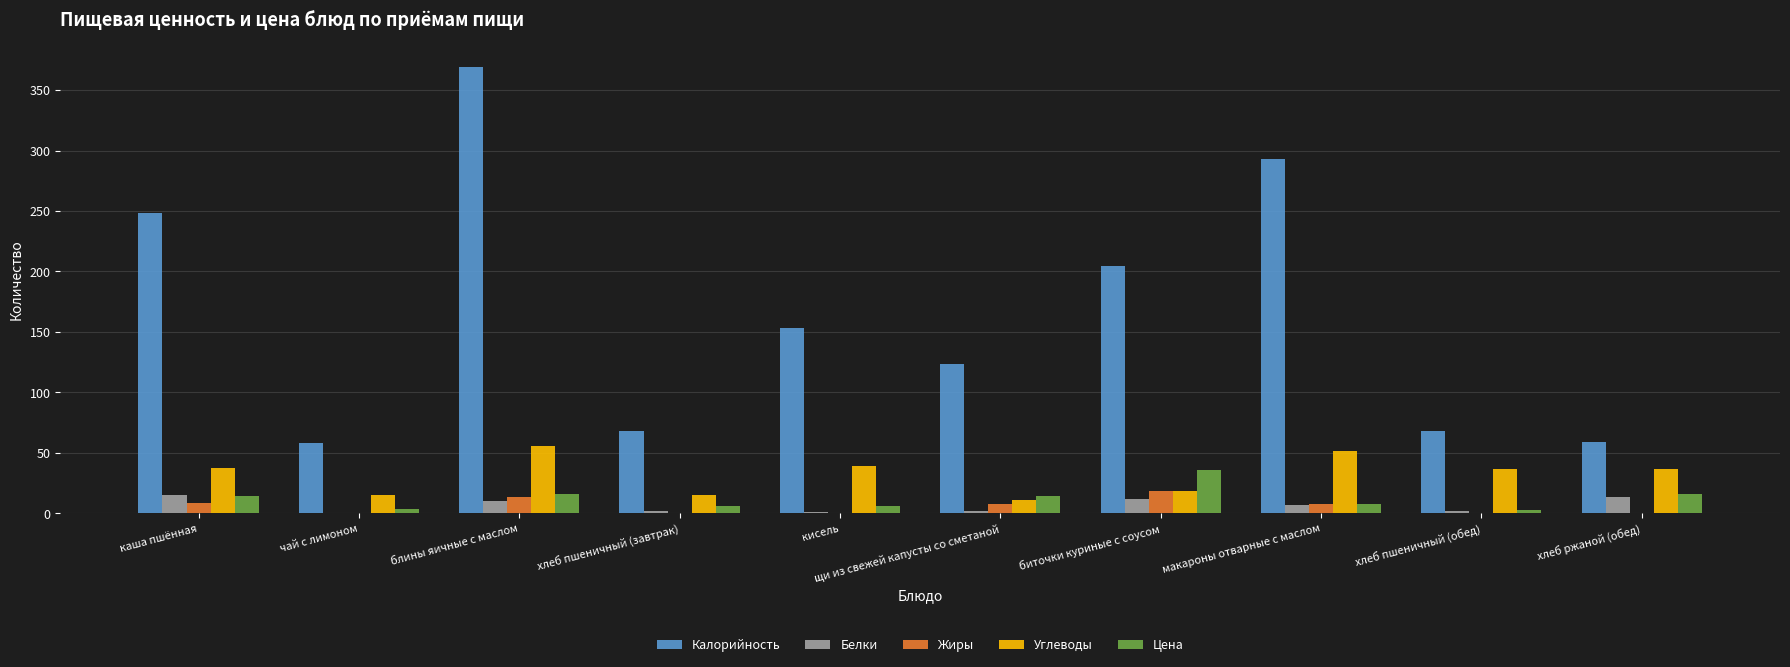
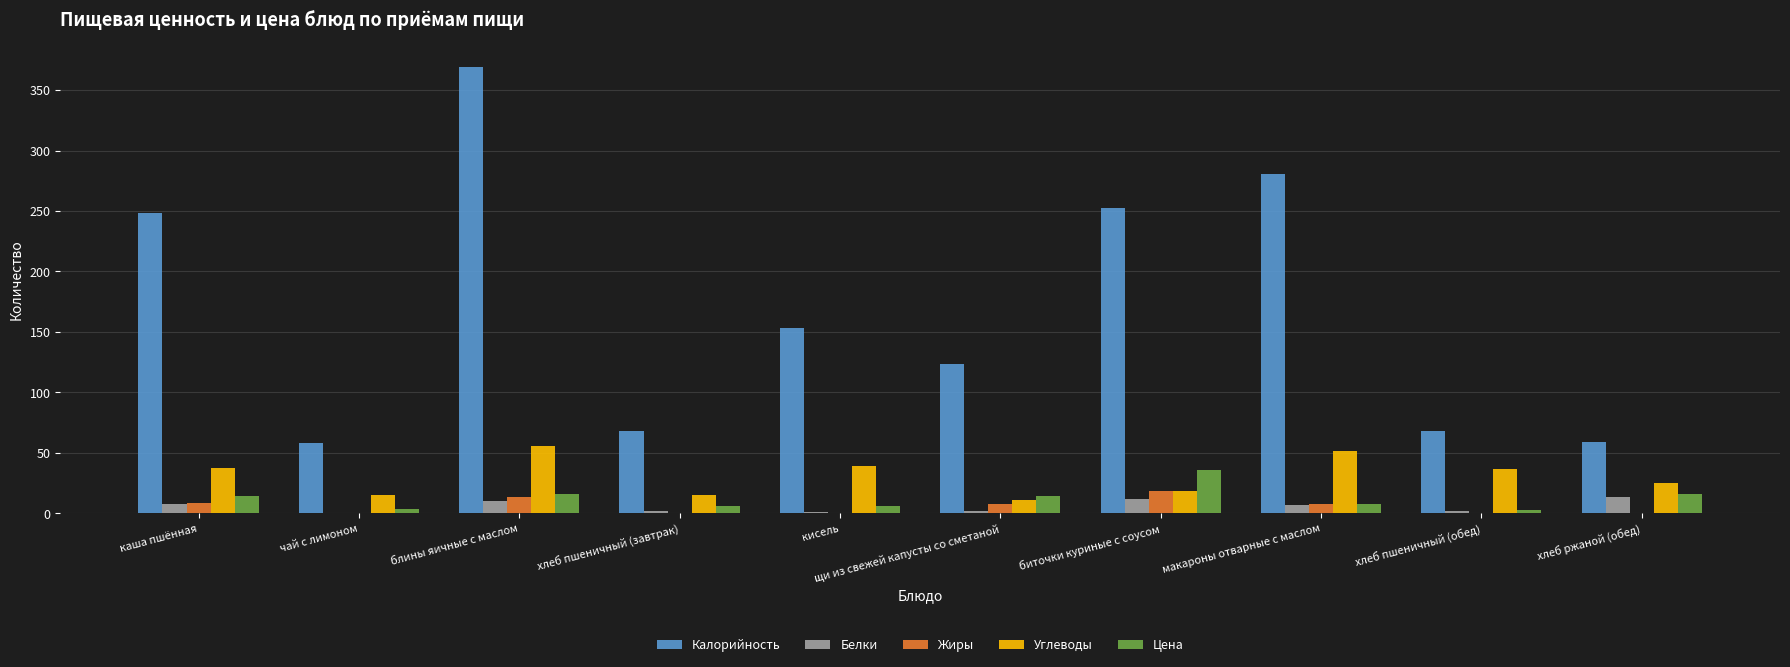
  {
    "Калорийность": {
      "каша пшённая": 248,
      "чай с лимоном": 58,
      "блины яичные с маслом": 369,
      "хлеб пшеничный (завтрак)": 68,
      "кисель": 154,
      "щи из свежей капусты со сметаной": 123,
-     "биточки куриные с соусом": 205,
-     "макароны отварные с маслом": 293,
+     "биточки куриные с соусом": 252,
+     "макароны отварные с маслом": 281,
      "хлеб пшеничный (обед)": 68,
      "хлеб ржаной (обед)": 59
    },
    "Белки": {
-     "каша пшённая": 15,
+     "каша пшённая": 8,
      "блины яичные с маслом": 10,
      "хлеб пшеничный (завтрак)": 2,
      "щи из свежей капусты со сметаной": 2,
      "биточки куриные с соусом": 12,
      "макароны отварные с маслом": 7,
      "хлеб пшеничный (обед)": 2,
      "хлеб ржаной (обед)": 14
    },
    "Жиры": {
      "каша пшённая": 9,
      "чай с лимоном": 0,
      "блины яичные с маслом": 13,
      "кисель": 0,
      "щи из свежей капусты со сметаной": 8,
      "биточки куриные с соусом": 19,
      "макароны отварные с маслом": 8
    },
    "Углеводы": {
      "каша пшённая": 37,
      "чай с лимоном": 15,
      "блины яичные с маслом": 55,
      "хлеб пшеничный (завтрак)": 15,
      "кисель": 39,
      "щи из свежей капусты со сметаной": 11,
      "биточки куриные с соусом": 18,
      "макароны отварные с маслом": 51,
      "хлеб пшеничный (обед)": 37,
-     "хлеб ржаной (обед)": 37
+     "хлеб ржаной (обед)": 25
    },
    "Цена": {
      "каша пшённая": 14,
      "чай с лимоном": 4,
      "блины яичные с маслом": 16,
      "хлеб пшеничный (завтрак)": 6,
      "кисель": 6,
      "щи из свежей капусты со сметаной": 14,
      "биточки куриные с соусом": 36,
      "макароны отварные с маслом": 8,
      "хлеб пшеничный (обед)": 3,
      "хлеб ржаной (обед)": 16
    }
  }
